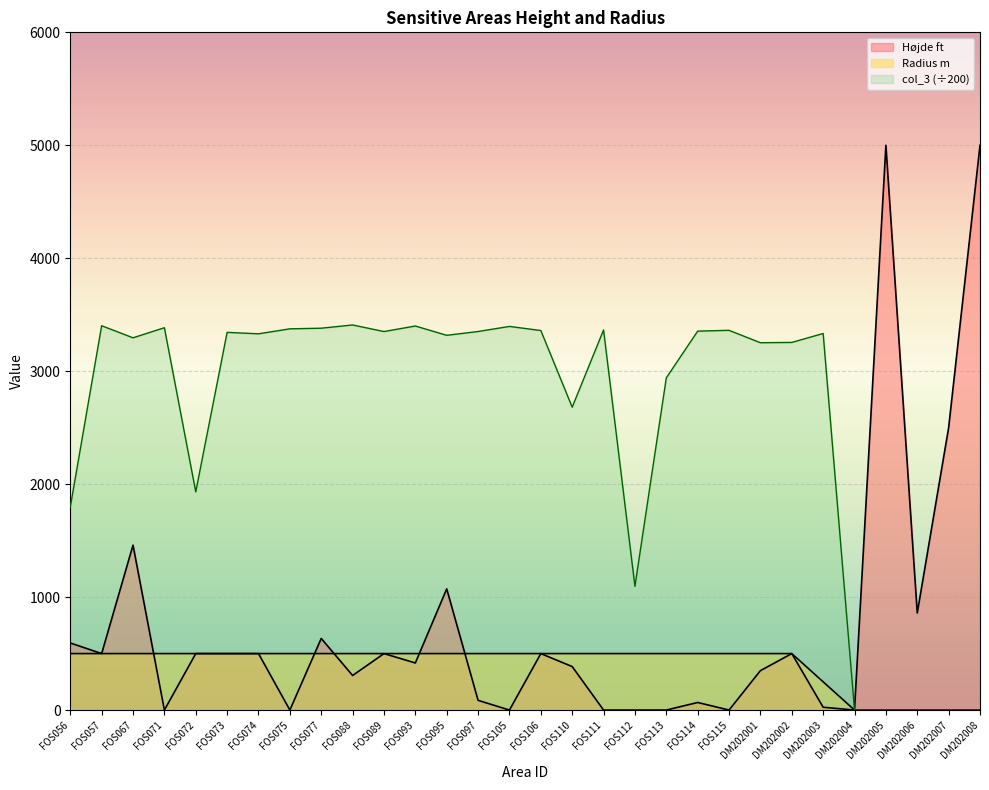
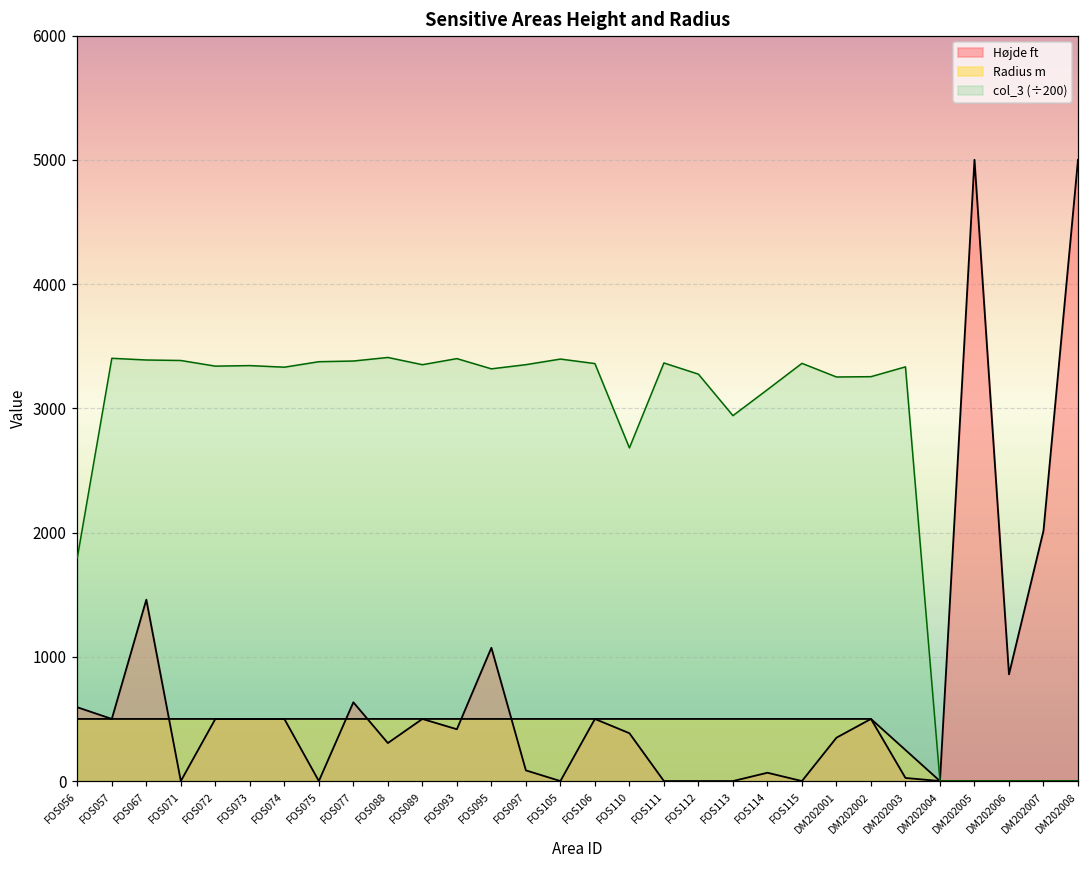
  {
    "Højde ft": {
      "FOS056": 590,
      "FOS067": 1460,
      "FOS071": 0,
      "FOS075": 0,
      "FOS077": 630,
      "FOS088": 310,
      "FOS093": 420,
      "FOS095": 1070,
      "FOS097": 90,
      "FOS105": 0,
      "FOS110": 390,
      "FOS111": 0,
      "FOS112": 0,
      "FOS113": 0,
      "FOS114": 70,
      "FOS115": 0,
      "DM202001": 350,
      "DM202003": 30,
      "DM202005": 5000,
      "DM202006": 860,
-     "DM202007": 2500,
+     "DM202007": 2020,
      "DM202008": 5000
    },
    "Radius m": {
      "FOS056": 500,
      "FOS067": 500,
      "FOS071": 500,
      "FOS075": 500,
      "FOS077": 500,
      "FOS088": 500,
      "FOS093": 500,
      "FOS095": 500,
      "FOS097": 500,
      "FOS105": 500,
      "FOS110": 500,
      "FOS111": 500,
      "FOS112": 500,
      "FOS113": 500,
      "FOS114": 500,
      "FOS115": 500,
      "DM202001": 500,
      "DM202003": 250
    },
    "col_3 (÷200)": {
      "FOS056": 1800,
      "FOS057": 3400,
-     "FOS067": 3300,
+     "FOS067": 3390,
      "FOS071": 3380,
-     "FOS072": 1930,
+     "FOS072": 3340,
      "FOS073": 3340,
      "FOS074": 3330,
      "FOS075": 3380,
      "FOS077": 3380,
      "FOS088": 3410,
      "FOS089": 3350,
      "FOS093": 3400,
      "FOS095": 3320,
      "FOS097": 3350,
      "FOS105": 3400,
      "FOS106": 3360,
      "FOS110": 2680,
      "FOS111": 3370,
-     "FOS112": 1100,
+     "FOS112": 3270,
      "FOS113": 2940,
-     "FOS114": 3350,
+     "FOS114": 3150,
      "FOS115": 3360,
      "DM202001": 3250,
      "DM202002": 3250,
      "DM202003": 3330
    }
  }
